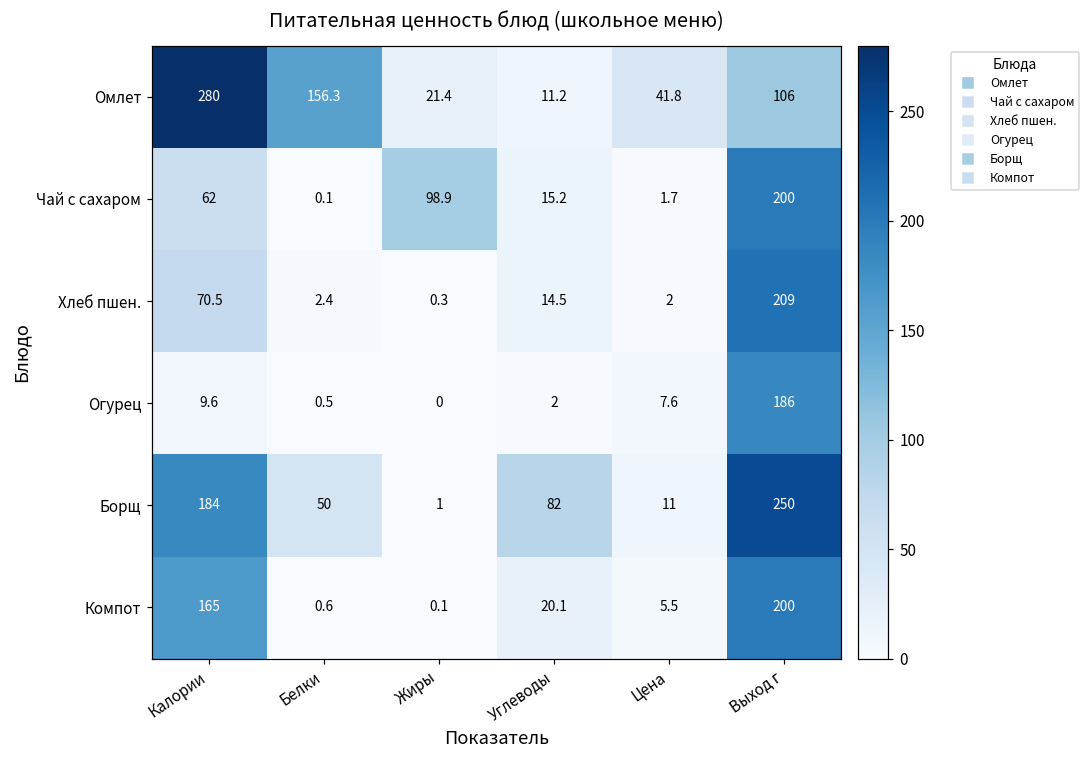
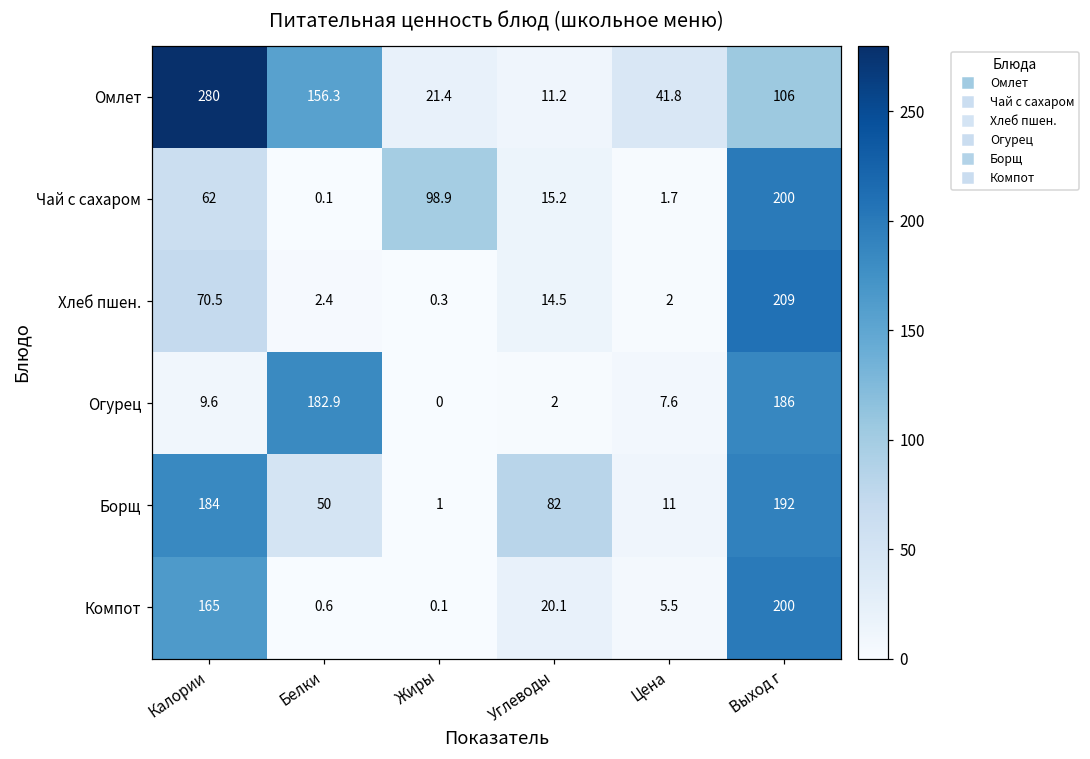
  {
    "Омлет": {
      "Калории": 280,
      "Белки": 156.3,
      "Жиры": 21.4,
      "Углеводы": 11.2,
      "Цена": 41.8,
      "Выход г": 106
    },
    "Чай с сахаром": {
      "Калории": 62,
      "Белки": 0.1,
      "Жиры": 98.9,
      "Углеводы": 15.2,
      "Цена": 1.7,
      "Выход г": 200
    },
    "Хлеб пшен.": {
      "Калории": 70.5,
      "Белки": 2.4,
      "Жиры": 0.3,
      "Углеводы": 14.5,
      "Цена": 2,
      "Выход г": 209
    },
    "Огурец": {
      "Калории": 9.6,
-     "Белки": 0.5,
+     "Белки": 182.9,
      "Жиры": 0,
      "Углеводы": 2,
      "Цена": 7.6,
      "Выход г": 186
    },
    "Борщ": {
      "Калории": 184,
      "Белки": 50,
      "Жиры": 1,
      "Углеводы": 82,
      "Цена": 11,
-     "Выход г": 250
+     "Выход г": 192
    },
    "Компот": {
      "Калории": 165,
      "Белки": 0.6,
      "Жиры": 0.1,
      "Углеводы": 20.1,
      "Цена": 5.5,
      "Выход г": 200
    }
  }
